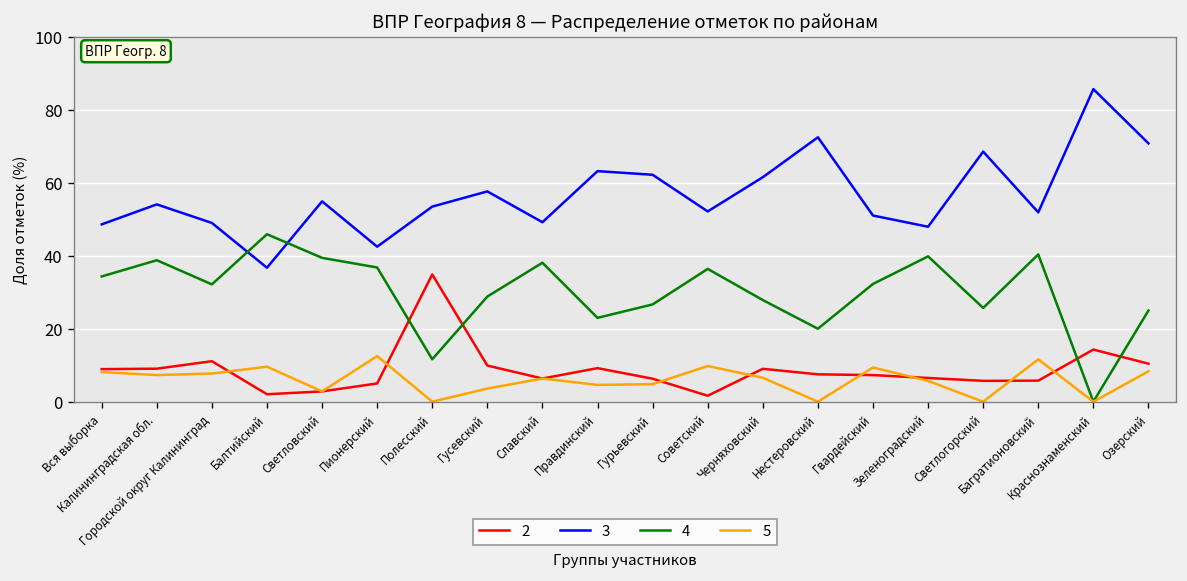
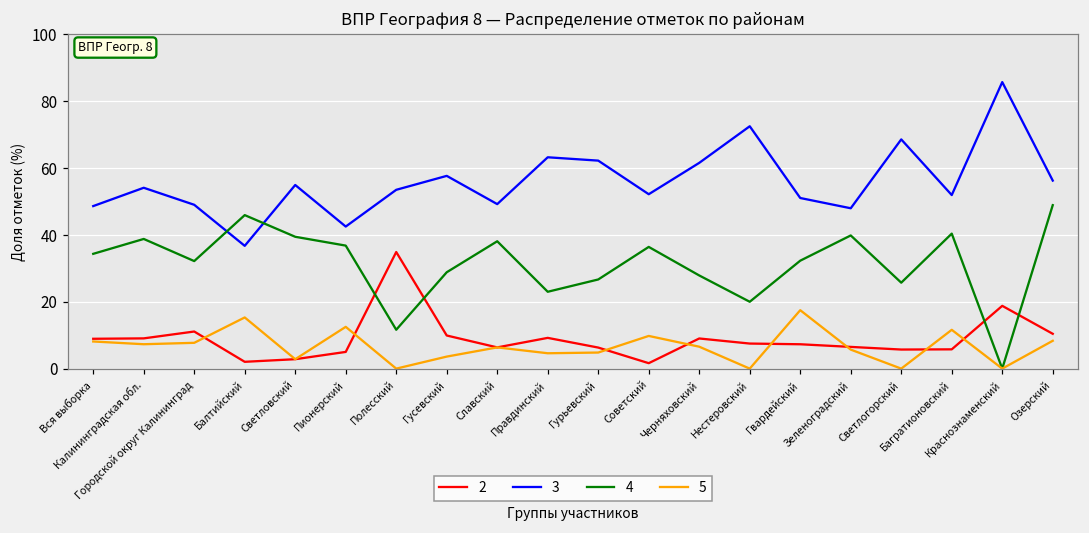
  {
    "2": {
      "Калининградская обл.": 9,
      "Городской округ Калининград": 11,
      "Балтийский": 2,
      "Пионерский": 5,
      "Полесский": 35,
      "Гусевский": 10,
      "Правдинский": 9,
      "Гурьевский": 6,
      "Советский": 2,
      "Черняховский": 9,
      "Нестеровский": 8,
      "Гвардейский": 7,
      "Светлогорский": 6,
      "Багратионовский": 6,
-     "Краснознаменский": 14,
+     "Краснознаменский": 19,
      "Озерский": 10
    },
    "3": {
      "Вся выборка": 49,
      "Калининградская обл.": 54,
      "Городской округ Калининград": 49,
      "Балтийский": 37,
      "Светловский": 55,
      "Пионерский": 43,
      "Полесский": 53,
      "Гусевский": 58,
      "Славский": 49,
      "Правдинский": 63,
      "Гурьевский": 62,
      "Советский": 52,
      "Черняховский": 62,
      "Нестеровский": 73,
      "Гвардейский": 51,
      "Зеленоградский": 48,
      "Светлогорский": 69,
      "Багратионовский": 52,
      "Краснознаменский": 86,
-     "Озерский": 71
+     "Озерский": 56
    },
    "4": {
      "Вся выборка": 34,
      "Калининградская обл.": 39,
      "Городской округ Калининград": 32,
      "Балтийский": 46,
      "Светловский": 39,
      "Пионерский": 37,
      "Полесский": 12,
      "Гусевский": 29,
      "Славский": 38,
      "Правдинский": 23,
      "Гурьевский": 27,
      "Советский": 36,
      "Черняховский": 28,
      "Нестеровский": 20,
      "Гвардейский": 32,
      "Зеленоградский": 40,
      "Светлогорский": 26,
      "Багратионовский": 40,
-     "Озерский": 25
+     "Озерский": 49
    },
    "5": {
      "Калининградская обл.": 7,
      "Городской округ Калининград": 8,
-     "Балтийский": 10,
+     "Балтийский": 15,
      "Пионерский": 13,
      "Полесский": 0,
      "Гусевский": 4,
      "Правдинский": 5,
      "Гурьевский": 5,
      "Советский": 10,
      "Черняховский": 7,
      "Нестеровский": 0,
-     "Гвардейский": 9,
+     "Гвардейский": 17,
      "Светлогорский": 0,
      "Багратионовский": 12,
      "Озерский": 8
    }
  }
